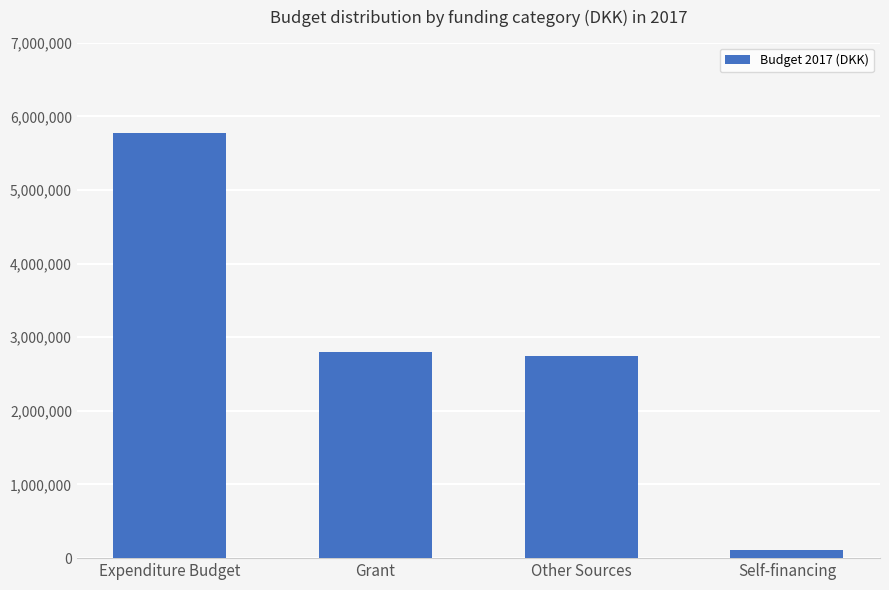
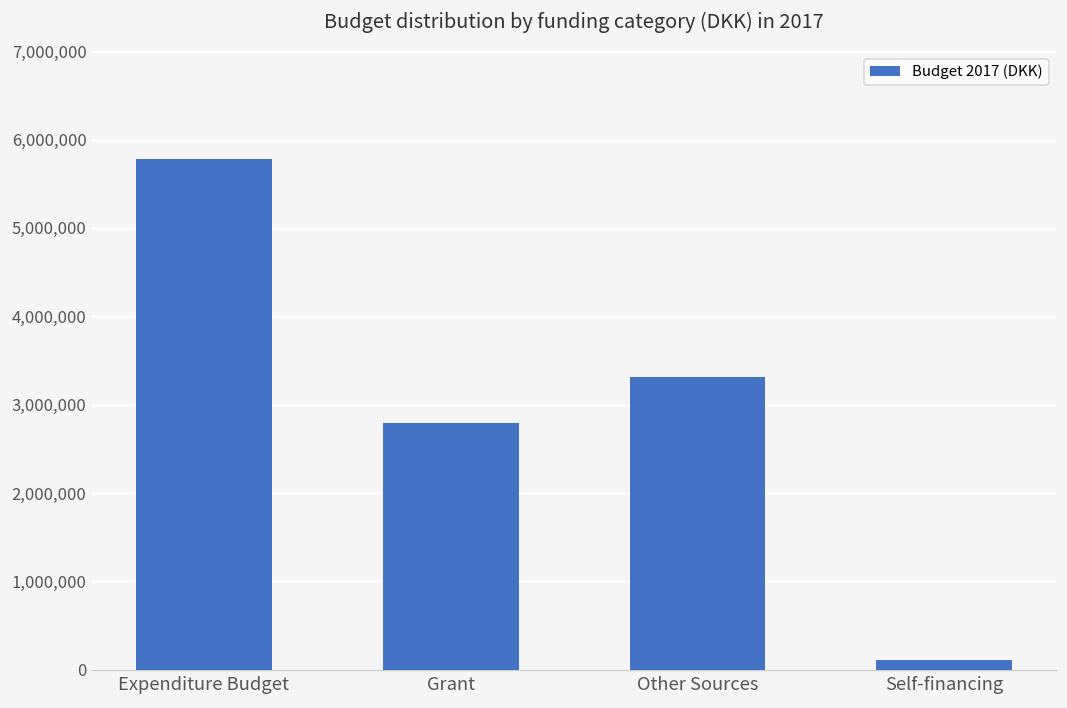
  {
    "Expenditure Budget": "5,800,000",
    "Grant": "2,800,000",
-   "Other Sources": "2,700,000",
+   "Other Sources": "3,300,000",
    "Self-financing": "100,000"
  }
